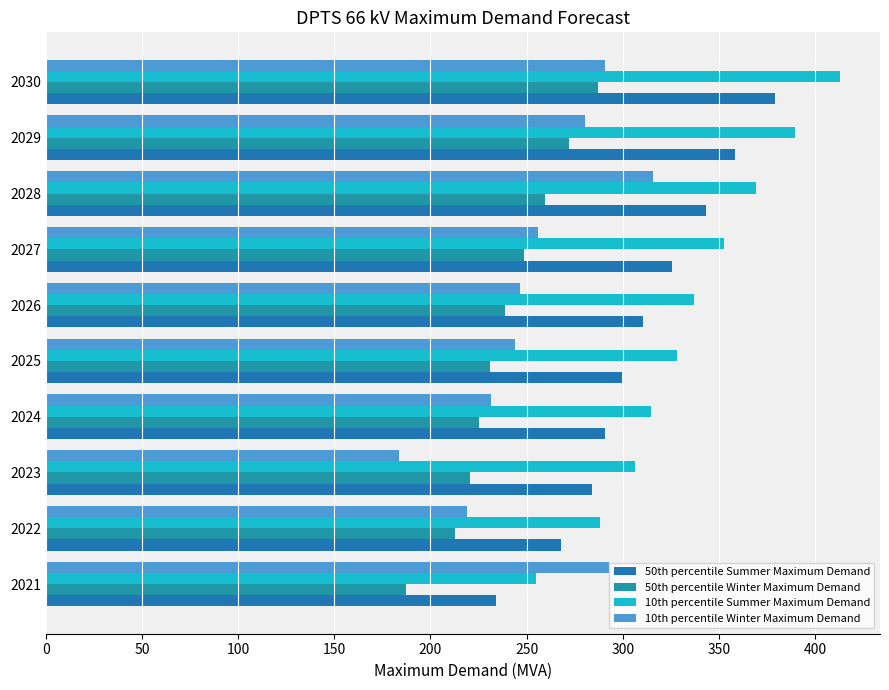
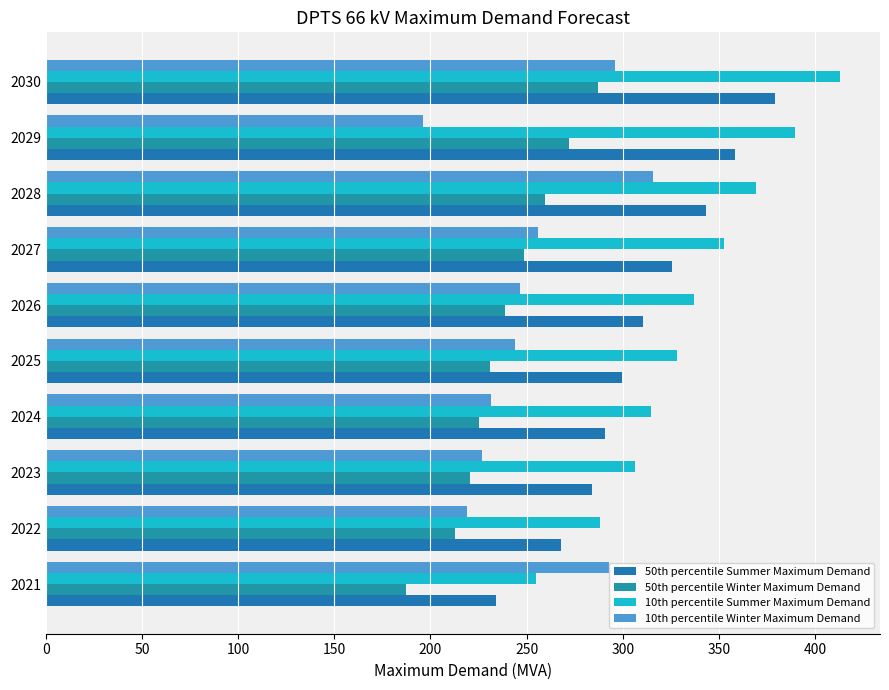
  {
    "10th percentile Winter Maximum Demand": {
-     "2030": 291,
-     "2029": 281,
+     "2030": 296,
+     "2029": 196,
      "2028": 316,
      "2027": 256,
      "2026": 246,
      "2025": 244,
      "2024": 232,
-     "2023": 184,
+     "2023": 227,
      "2022": 219,
      "2021": 293
    }
  }
